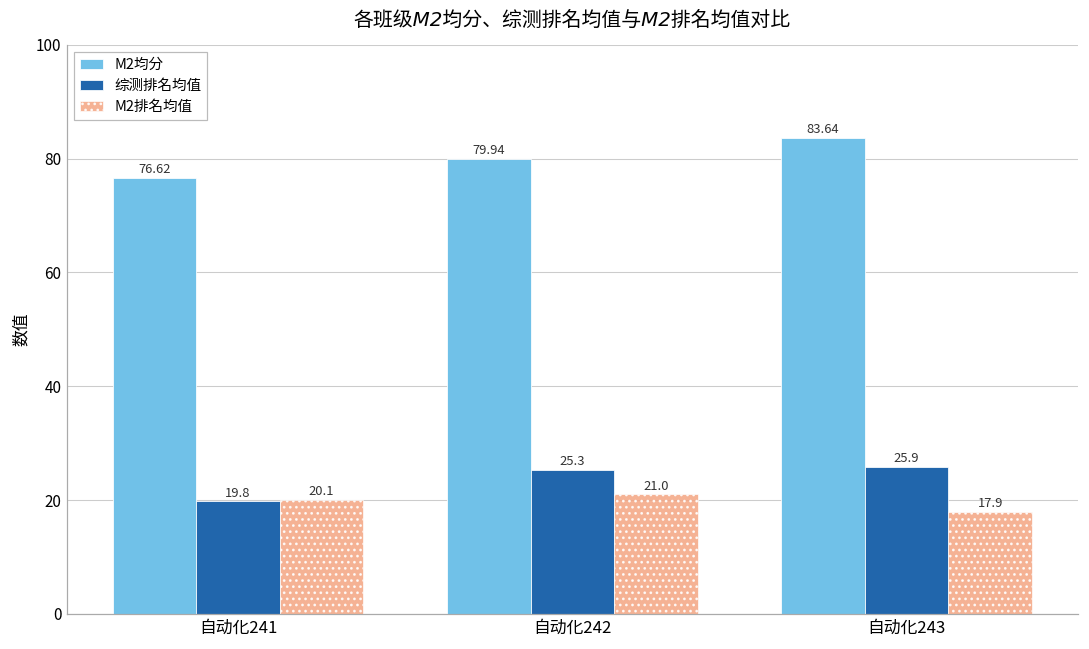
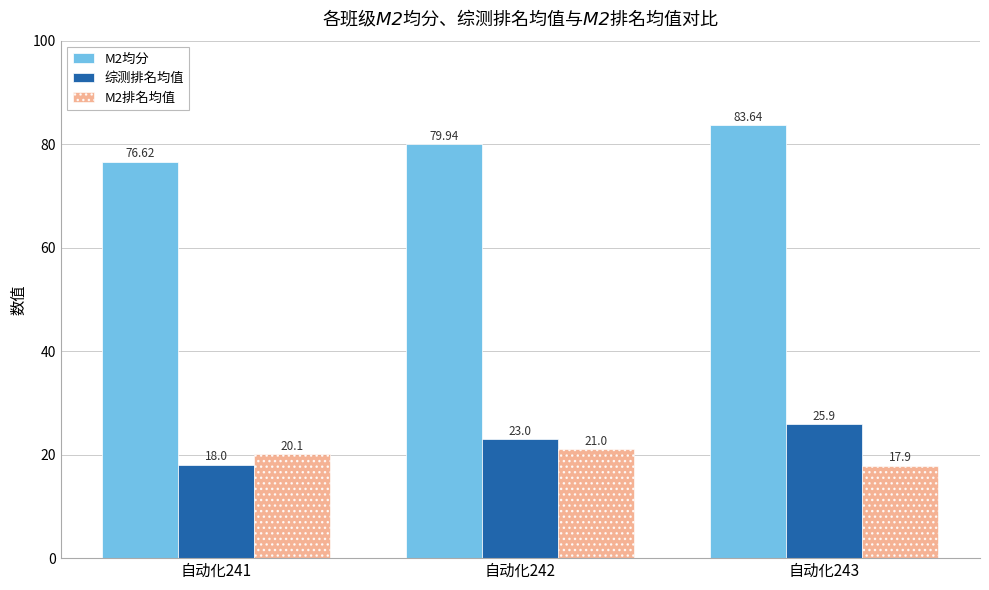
  {
    "M2均分": {
      "自动化241": 76.62,
      "自动化242": 79.94,
      "自动化243": 83.64
    },
    "综测排名均值": {
-     "自动化241": 19.8,
-     "自动化242": 25.3,
+     "自动化241": 18.0,
+     "自动化242": 23.0,
      "自动化243": 25.9
    },
    "M2排名均值": {
      "自动化241": 20.1,
      "自动化242": 21.0,
      "自动化243": 17.9
    }
  }
